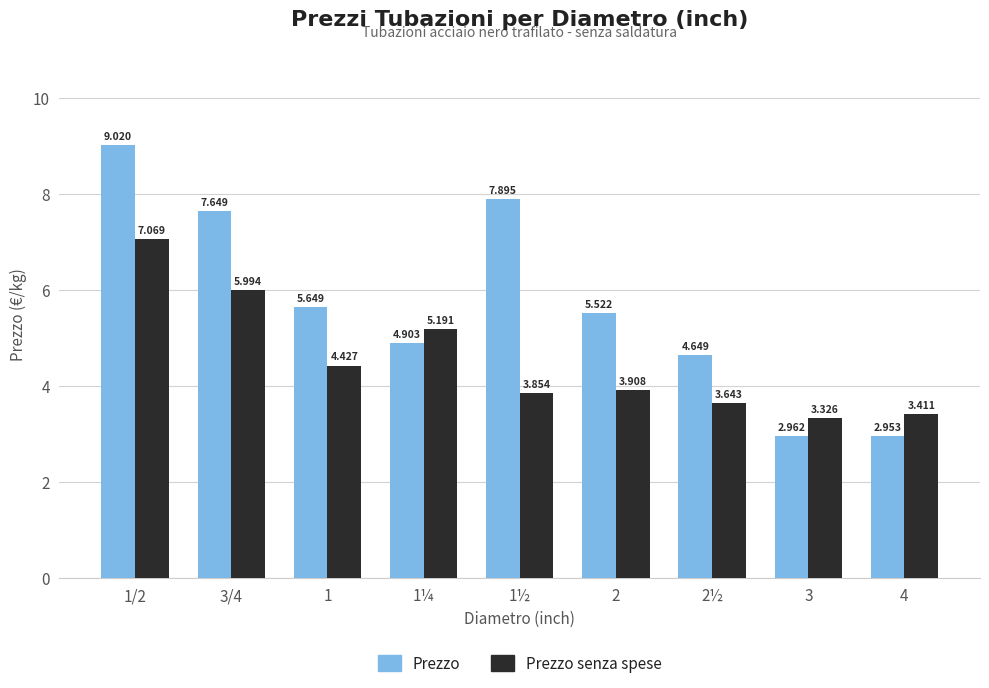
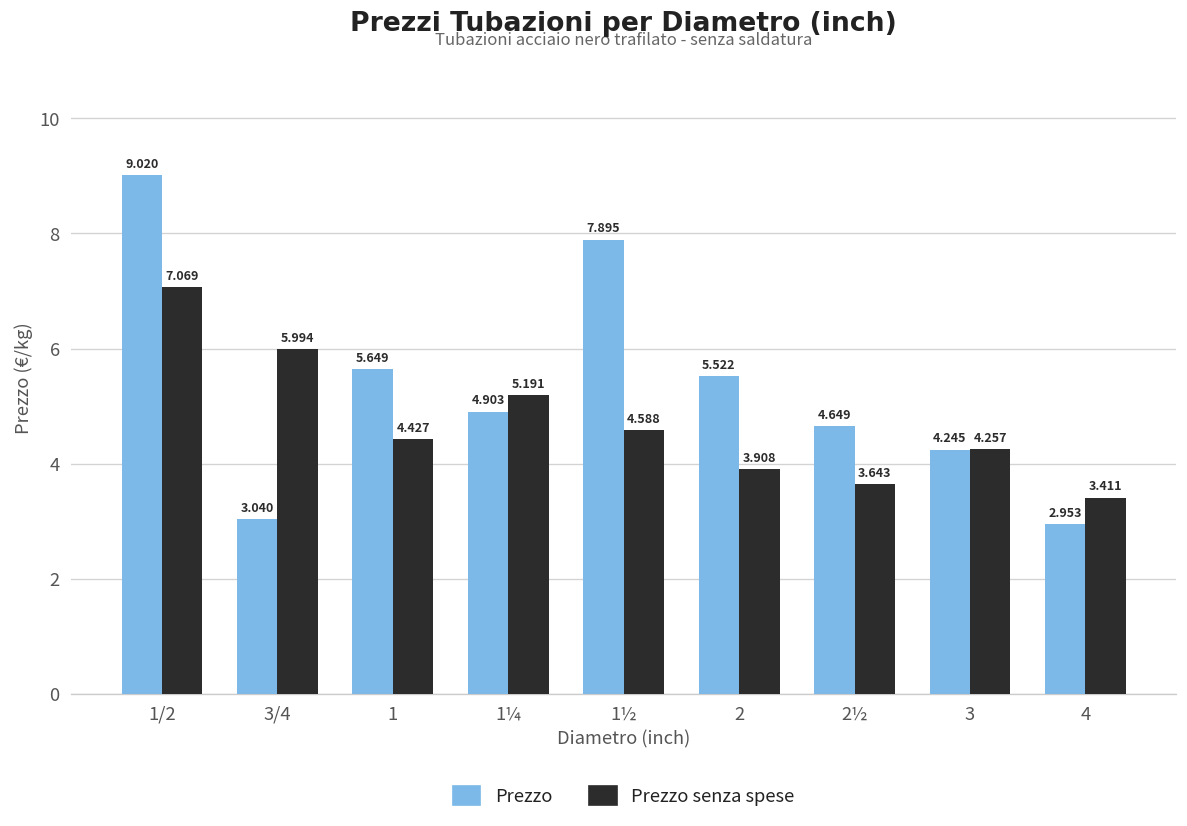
  {
    "Prezzo": {
      "1/2": 9.020,
-     "3/4": 7.649,
+     "3/4": 3.040,
      "1": 5.649,
      "1¼": 4.903,
      "1½": 7.895,
      "2": 5.522,
      "2½": 4.649,
-     "3": 2.962,
+     "3": 4.245,
      "4": 2.953
    },
    "Prezzo senza spese": {
      "1/2": 7.069,
      "3/4": 5.994,
      "1": 4.427,
      "1¼": 5.191,
-     "1½": 3.854,
+     "1½": 4.588,
      "2": 3.908,
      "2½": 3.643,
-     "3": 3.326,
+     "3": 4.257,
      "4": 3.411
    }
  }
